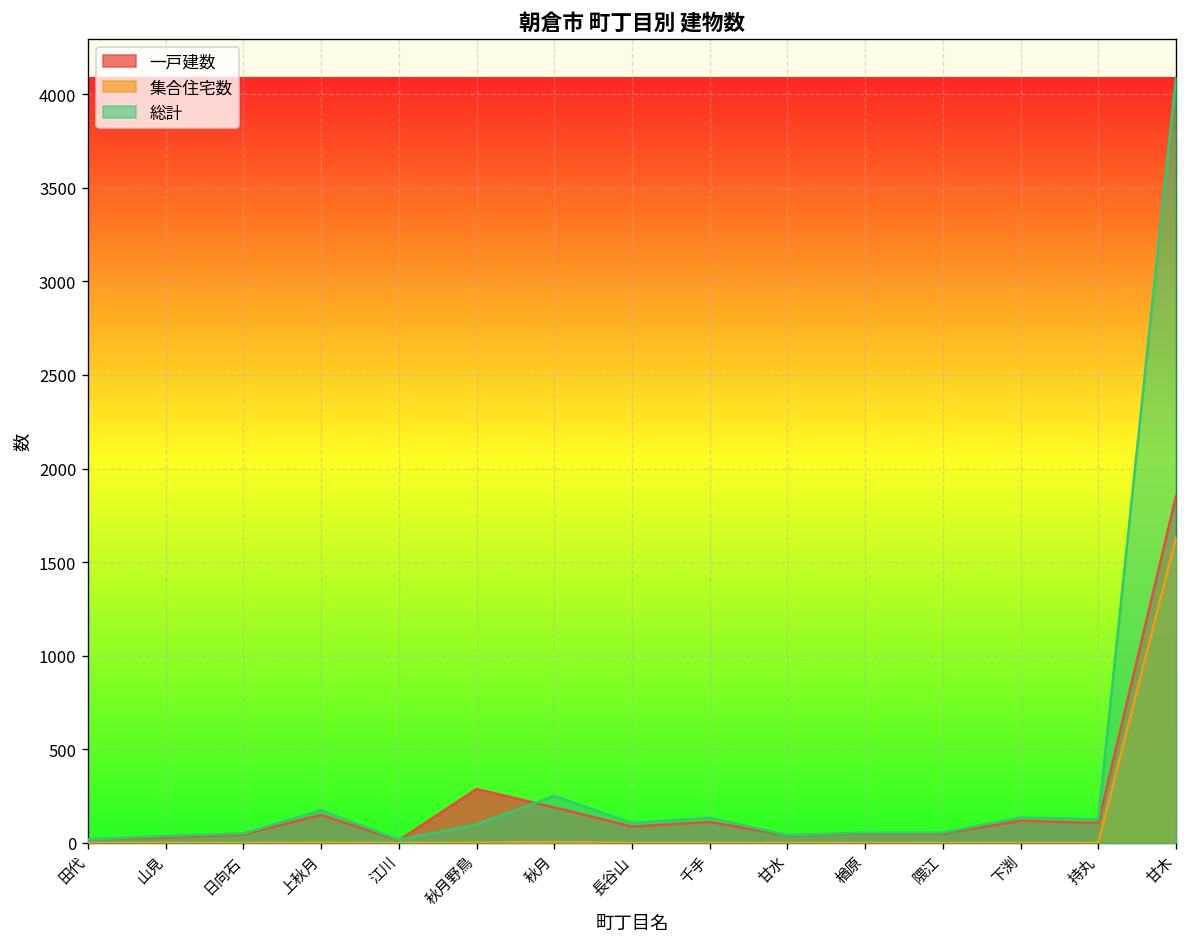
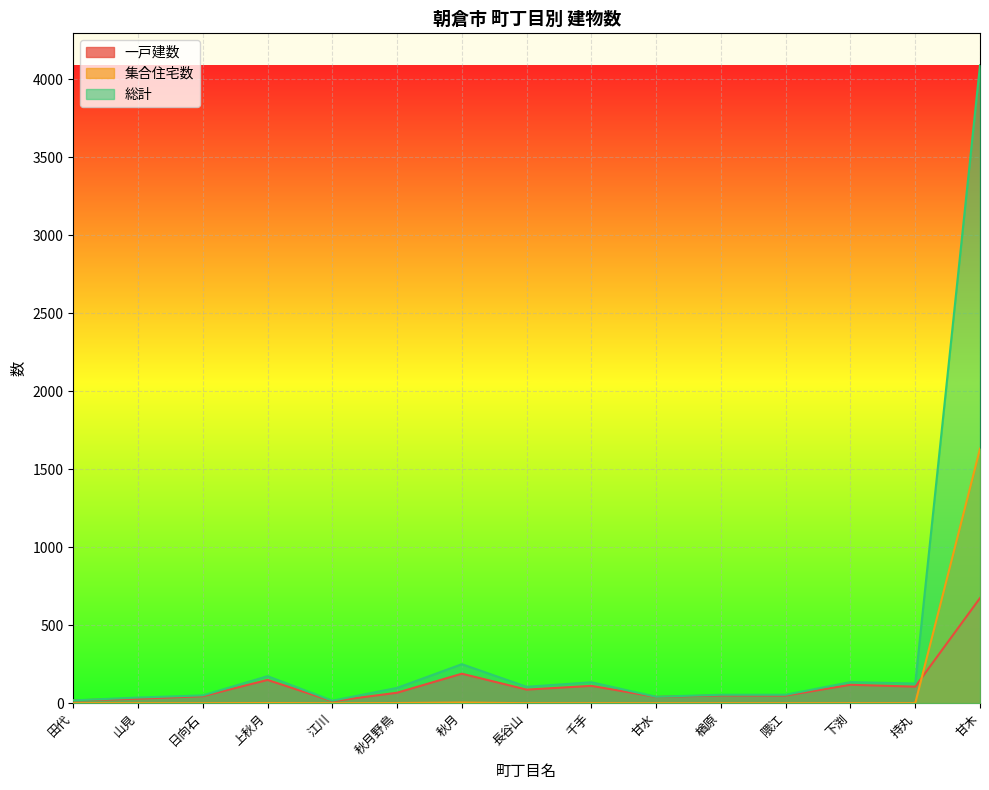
  {
    "一戸建数": {
      "上秋月": 150,
-     "秋月野鳥": 290,
+     "秋月野鳥": 70,
      "秋月": 190,
      "長谷山": 90,
      "千手": 110,
      "下渕": 120,
      "持丸": 110,
-     "甘木": 1850
+     "甘木": 670
    },
    "集合住宅数": {
      "田代": 0,
      "山見": 0,
      "日向石": 0,
      "上秋月": 0,
      "秋月野鳥": 0,
      "秋月": 0,
      "長谷山": 0,
      "千手": 0,
      "甘水": 0,
      "楢原": 0,
      "隈江": 0,
      "下渕": 0,
      "持丸": 0,
      "甘木": 1630
    },
    "総計": {
      "上秋月": 170,
      "秋月野鳥": 100,
      "秋月": 250,
      "長谷山": 110,
      "千手": 130,
      "下渕": 140,
      "持丸": 130,
      "甘木": 4090
    }
  }
